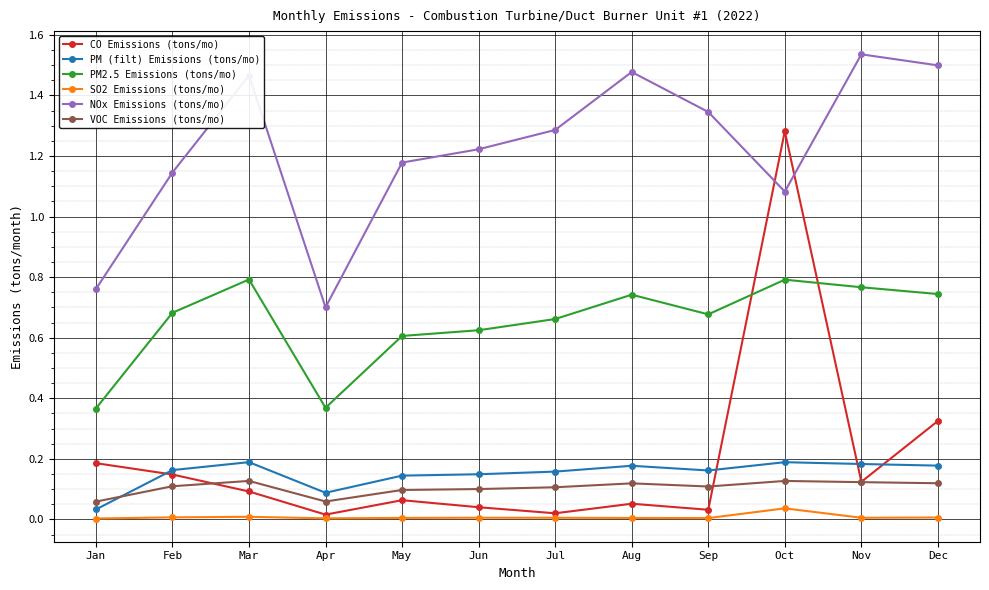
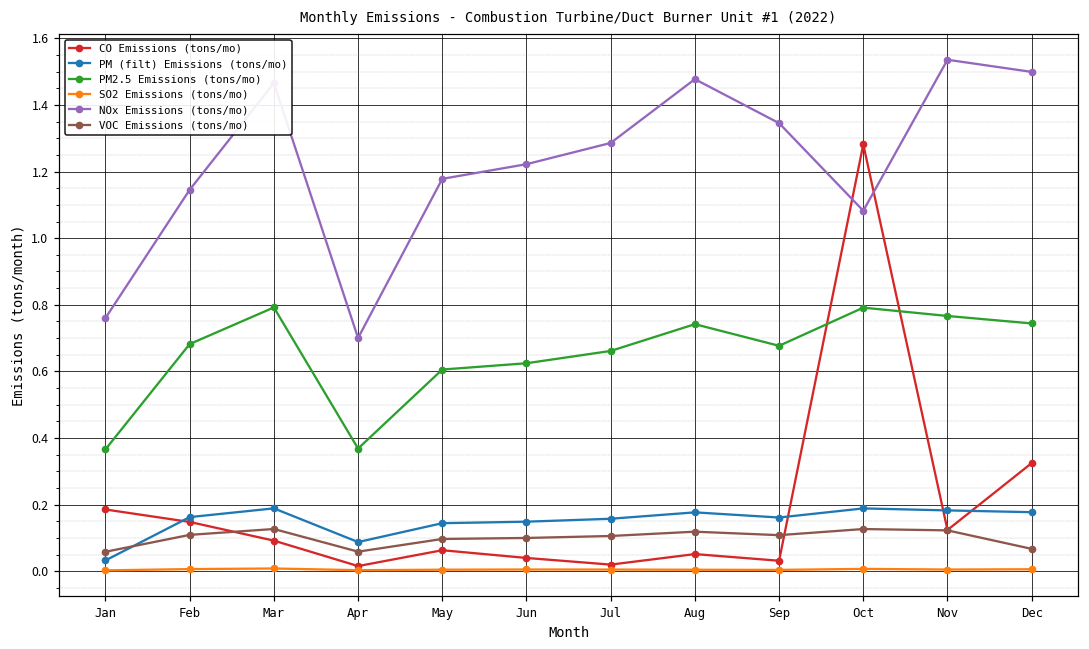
  {
    "CO Emissions (tons/mo)": {
      "Jan": 0.19,
      "Feb": 0.15,
      "Mar": 0.09,
      "Apr": 0.02,
      "May": 0.06,
      "Jun": 0.04,
      "Jul": 0.02,
      "Aug": 0.05,
      "Sep": 0.03,
      "Oct": 1.28,
      "Dec": 0.33
    },
    "PM (filt) Emissions (tons/mo)": {
      "Jan": 0.03,
      "Feb": 0.16,
      "Mar": 0.19,
      "Apr": 0.09,
      "May": 0.14,
      "Jun": 0.15,
      "Jul": 0.16,
      "Aug": 0.18,
      "Sep": 0.16,
      "Oct": 0.19,
      "Nov": 0.18,
      "Dec": 0.18
    },
    "PM2.5 Emissions (tons/mo)": {
      "Jan": 0.37,
      "Feb": 0.68,
      "Mar": 0.79,
      "Apr": 0.37,
      "May": 0.61,
      "Jun": 0.62,
      "Jul": 0.66,
      "Aug": 0.74,
      "Sep": 0.68,
      "Oct": 0.79,
      "Nov": 0.77,
      "Dec": 0.74
    },
    "SO2 Emissions (tons/mo)": {
      "Jan": 0.00,
      "Feb": 0.01,
      "Mar": 0.01,
      "Apr": 0.00,
      "May": 0.01,
      "Jun": 0.01,
      "Jul": 0.01,
      "Aug": 0.00,
      "Sep": 0.00,
-     "Oct": 0.04,
+     "Oct": 0.01,
      "Nov": 0.01,
      "Dec": 0.01
    },
    "NOx Emissions (tons/mo)": {
      "Jan": 0.76,
      "Feb": 1.15,
      "Apr": 0.70,
      "May": 1.18,
      "Jun": 1.22,
      "Jul": 1.29,
      "Aug": 1.48,
      "Sep": 1.35,
      "Oct": 1.08,
      "Nov": 1.54,
      "Dec": 1.50
    },
    "VOC Emissions (tons/mo)": {
      "Jan": 0.06,
      "Feb": 0.11,
      "Mar": 0.13,
      "Apr": 0.06,
      "May": 0.10,
      "Jun": 0.10,
      "Jul": 0.11,
      "Aug": 0.12,
      "Sep": 0.11,
      "Oct": 0.13,
-     "Dec": 0.12
+     "Dec": 0.07
    }
  }
